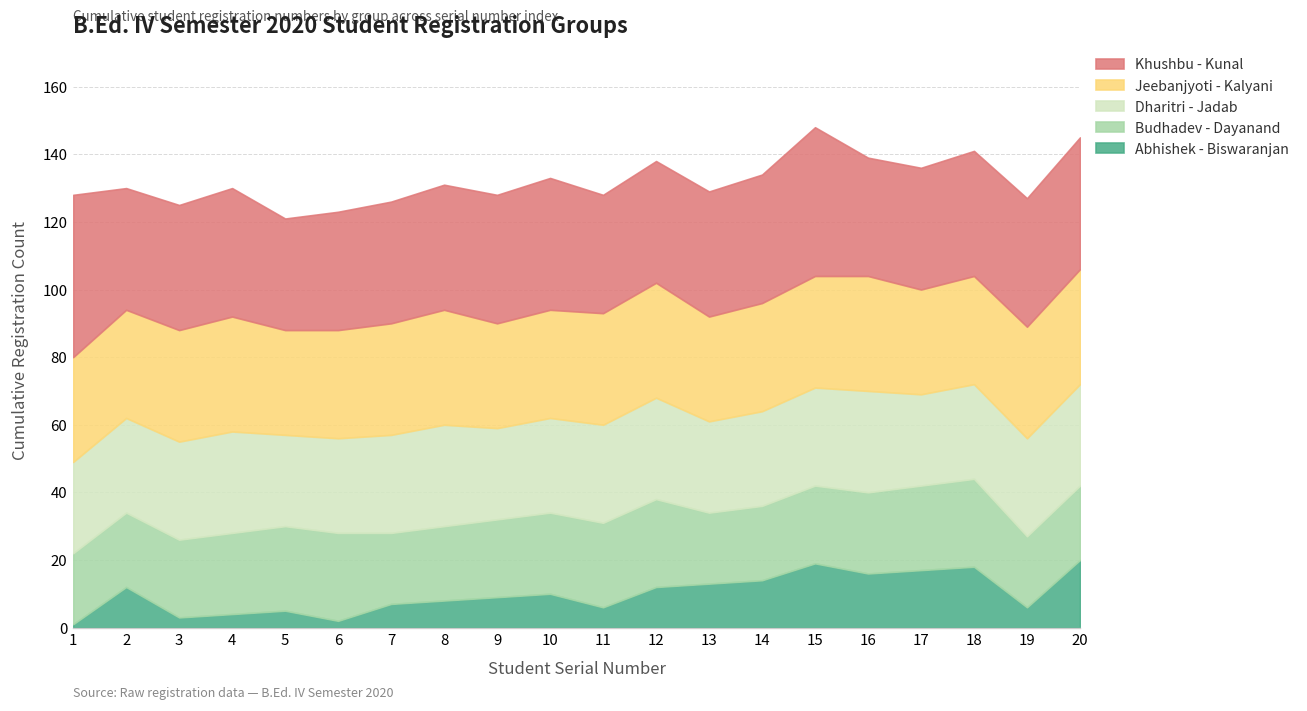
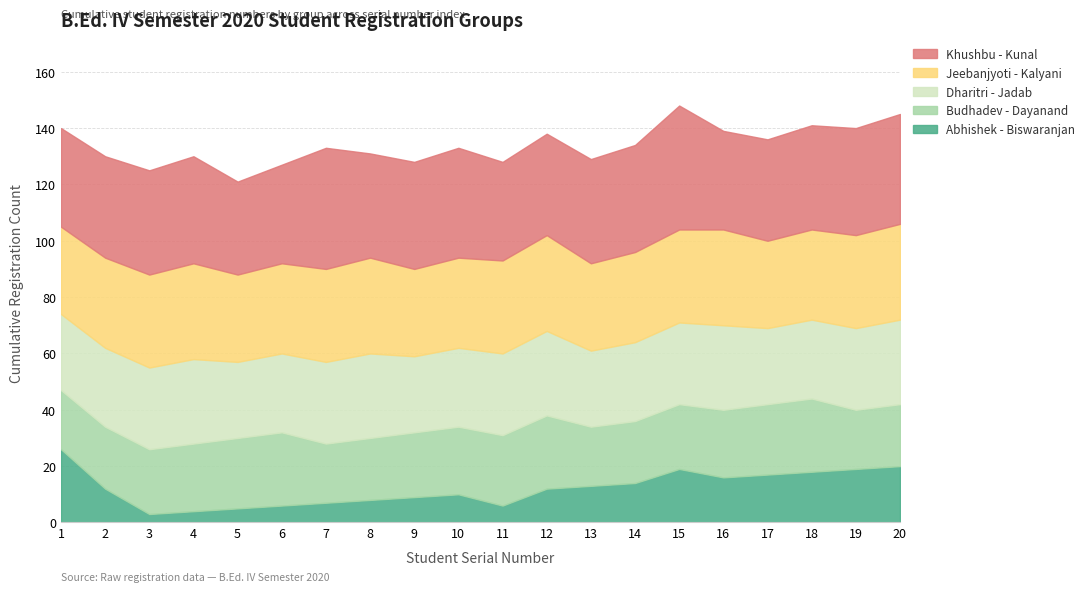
  {
    "Abhishek - Biswaranjan": {
-     "1": 1,
+     "1": 26,
      "2": 12,
      "3": 3,
      "4": 4,
      "5": 5,
-     "6": 2,
+     "6": 6,
      "7": 7,
      "8": 8,
      "9": 9,
      "10": 10,
      "11": 6,
      "12": 12,
      "13": 13,
      "14": 14,
      "15": 19,
      "16": 16,
      "17": 17,
      "18": 18,
-     "19": 6,
+     "19": 19,
      "20": 20
    },
    "Jeebanjyoti - Kalyani": {
      "1": 31,
      "2": 32,
      "3": 33,
      "4": 34,
      "5": 31,
      "6": 32,
      "7": 33,
      "8": 34,
      "9": 31,
      "10": 32,
      "11": 33,
      "12": 34,
      "13": 31,
      "14": 32,
      "15": 33,
      "16": 34,
      "17": 31,
      "18": 32,
      "19": 33,
      "20": 34
    },
    "Khushbu - Kunal": {
-     "1": 48,
+     "1": 35,
      "2": 36,
      "3": 37,
      "4": 38,
      "5": 33,
      "6": 35,
-     "7": 36,
+     "7": 43,
      "8": 37,
      "9": 38,
      "10": 39,
      "11": 35,
      "12": 36,
      "13": 37,
      "14": 38,
      "15": 44,
      "16": 35,
      "17": 36,
      "18": 37,
      "19": 38,
      "20": 39
    }
  }
